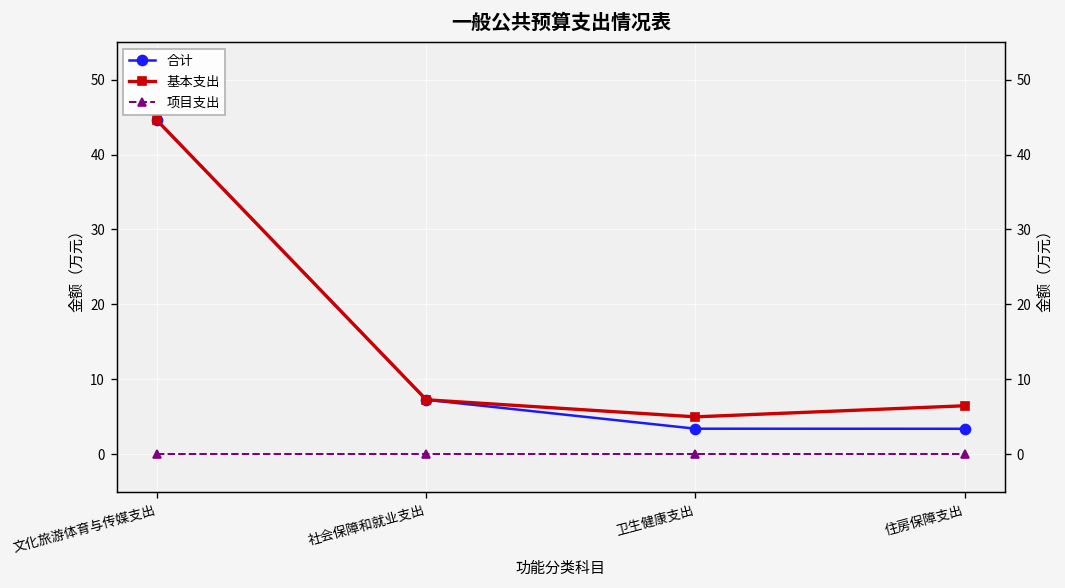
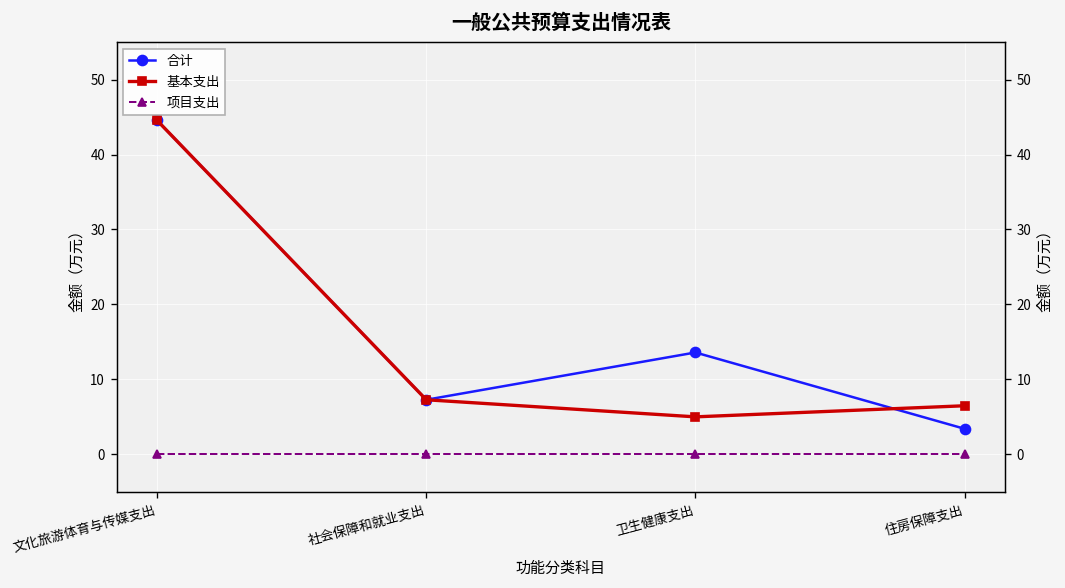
  {
    "合计": {
-     "卫生健康支出": 3,
+     "卫生健康支出": 14,
      "住房保障支出": 3
    },
    "基本支出": {
      "卫生健康支出": 5,
      "住房保障支出": 6
    },
    "项目支出": {
      "文化旅游体育与传媒支出": 0,
      "社会保障和就业支出": 0,
      "卫生健康支出": 0,
      "住房保障支出": 0
    }
  }
